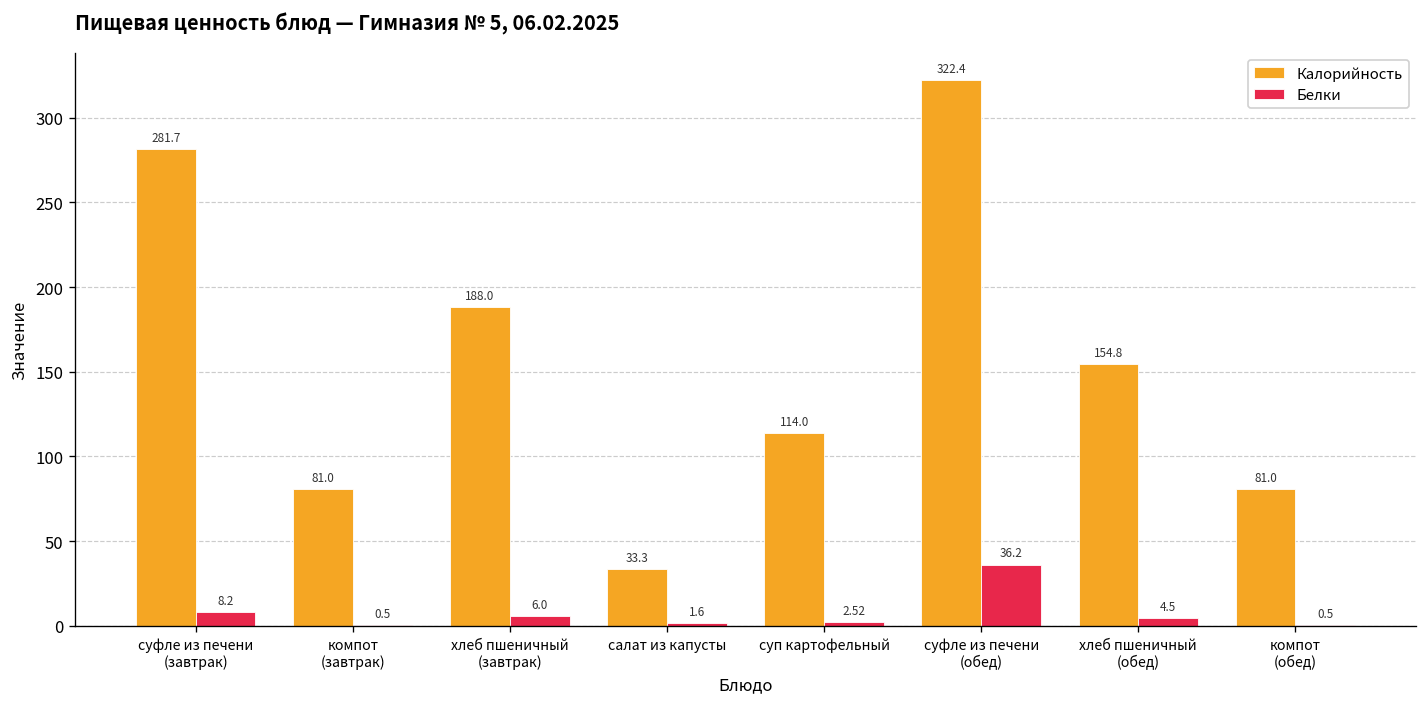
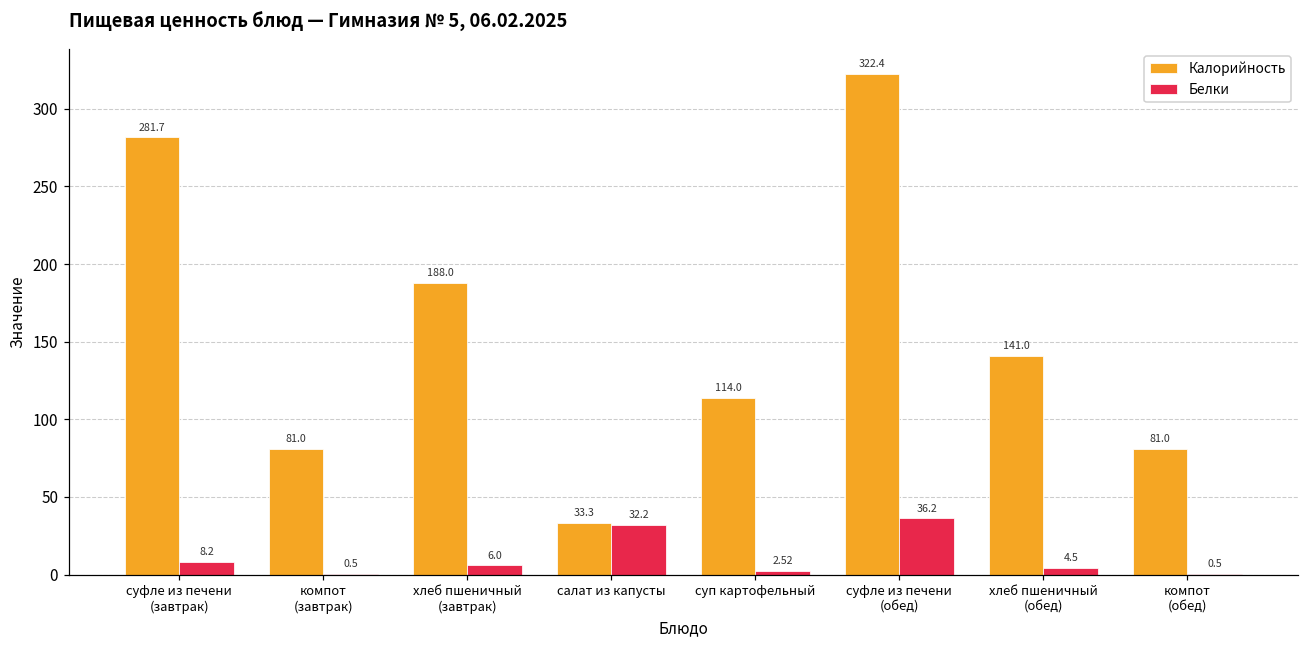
  {
    "Калорийность": {
      "суфле из печени (завтрак)": 281.7,
      "компот (завтрак)": 81.0,
      "хлеб пшеничный (завтрак)": 188.0,
      "салат из капусты": 33.3,
      "суп картофельный": 114.0,
      "суфле из печени (обед)": 322.4,
-     "хлеб пшеничный (обед)": 154.8,
+     "хлеб пшеничный (обед)": 141.0,
      "компот (обед)": 81.0
    },
    "Белки": {
      "суфле из печени (завтрак)": 8.2,
      "компот (завтрак)": 0.5,
      "хлеб пшеничный (завтрак)": 6.0,
-     "салат из капусты": 1.6,
+     "салат из капусты": 32.2,
      "суп картофельный": 2.52,
      "суфле из печени (обед)": 36.2,
      "хлеб пшеничный (обед)": 4.5,
      "компот (обед)": 0.5
    }
  }
